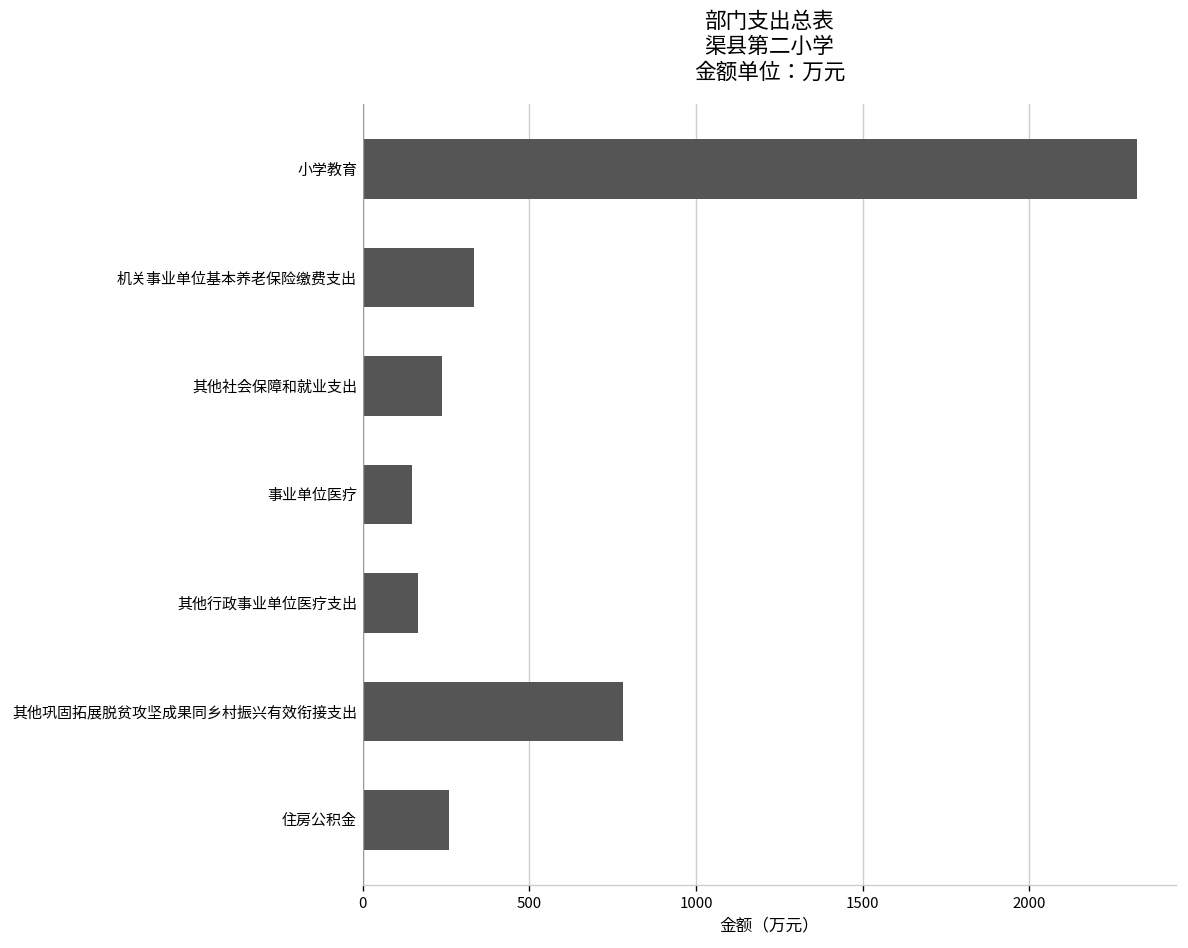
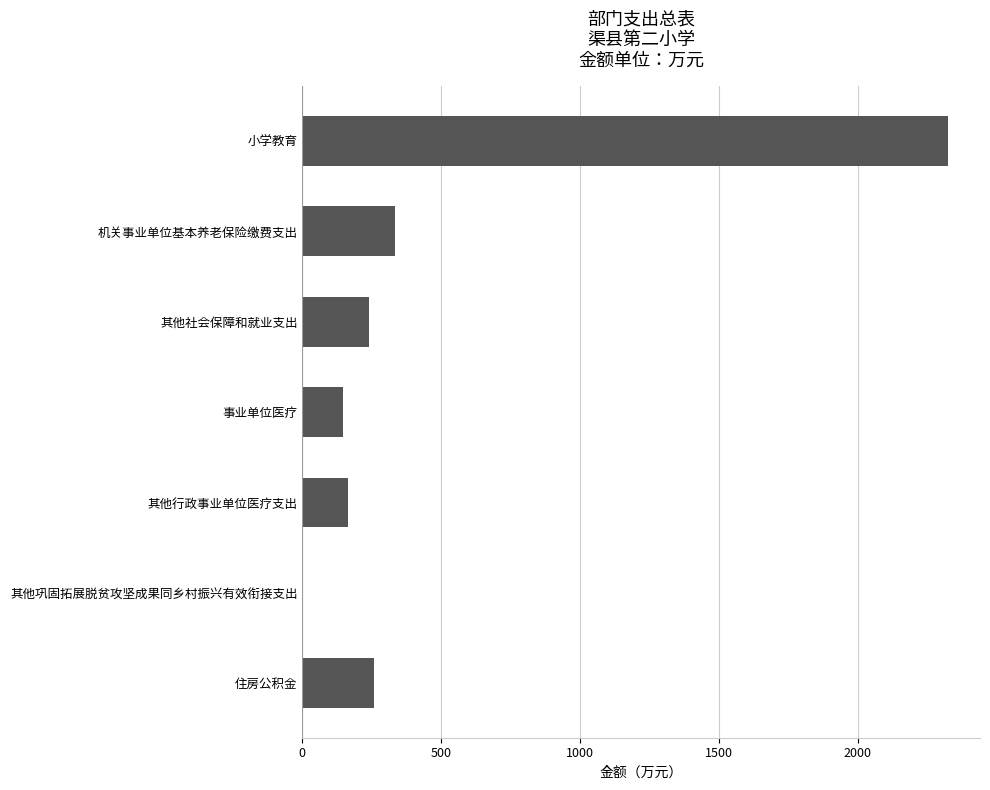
  {
    "小学教育": 2320,
    "机关事业单位基本养老保险缴费支出": 330,
    "其他社会保障和就业支出": 240,
    "事业单位医疗": 150,
    "其他行政事业单位医疗支出": 160,
-   "其他巩固拓展脱贫攻坚成果同乡村振兴有效衔接支出": 780,
+   "其他巩固拓展脱贫攻坚成果同乡村振兴有效衔接支出": 0,
    "住房公积金": 260
  }
